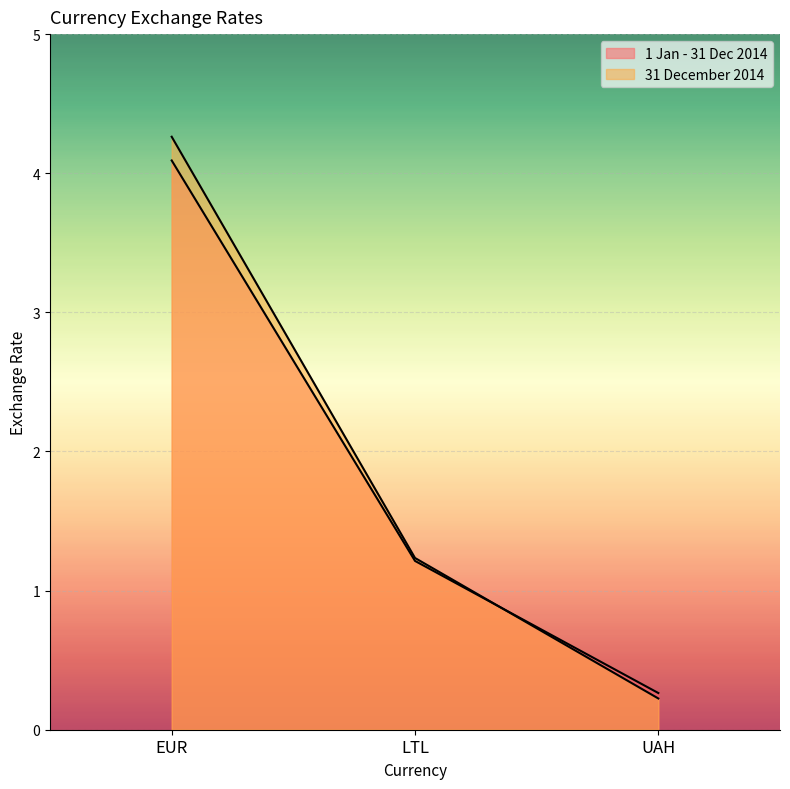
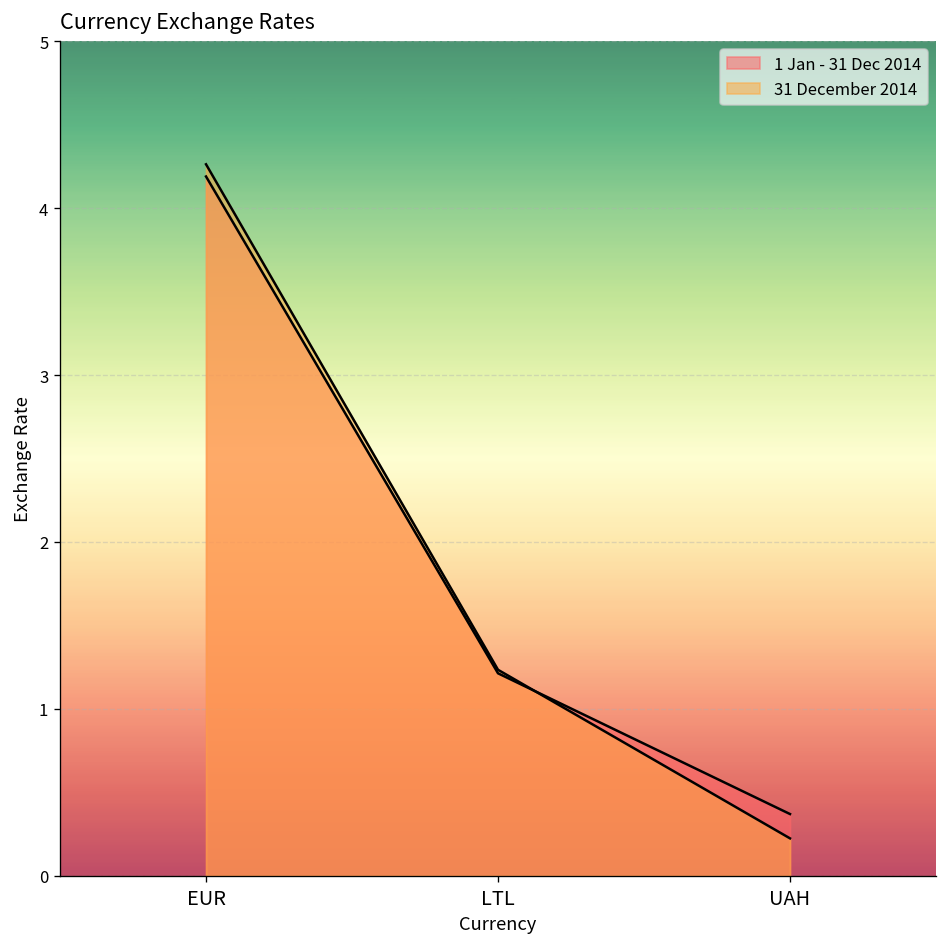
  {
    "1 Jan - 31 Dec 2014": {
-     "EUR": 4.09,
+     "EUR": 4.19,
      "LTL": 1.21,
-     "UAH": 0.26
+     "UAH": 0.37
    },
    "31 December 2014": {
      "EUR": 4.26,
      "LTL": 1.23,
      "UAH": 0.22
    }
  }
